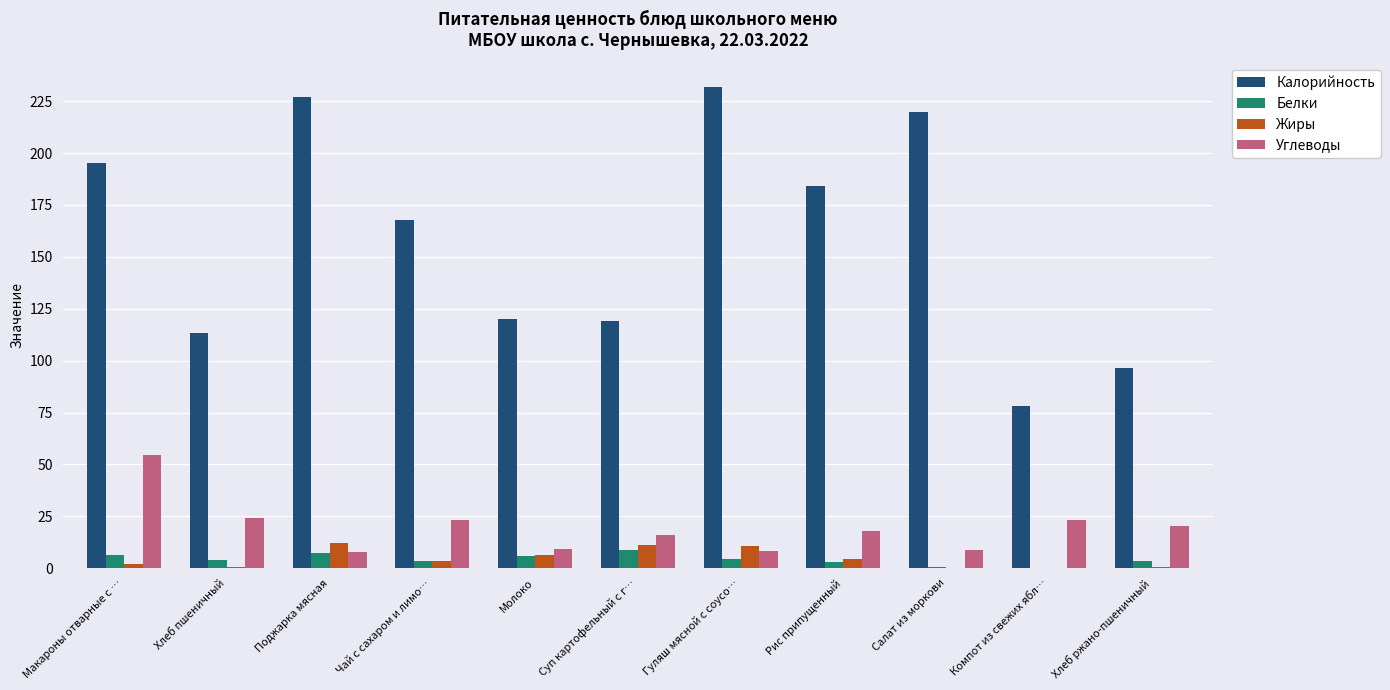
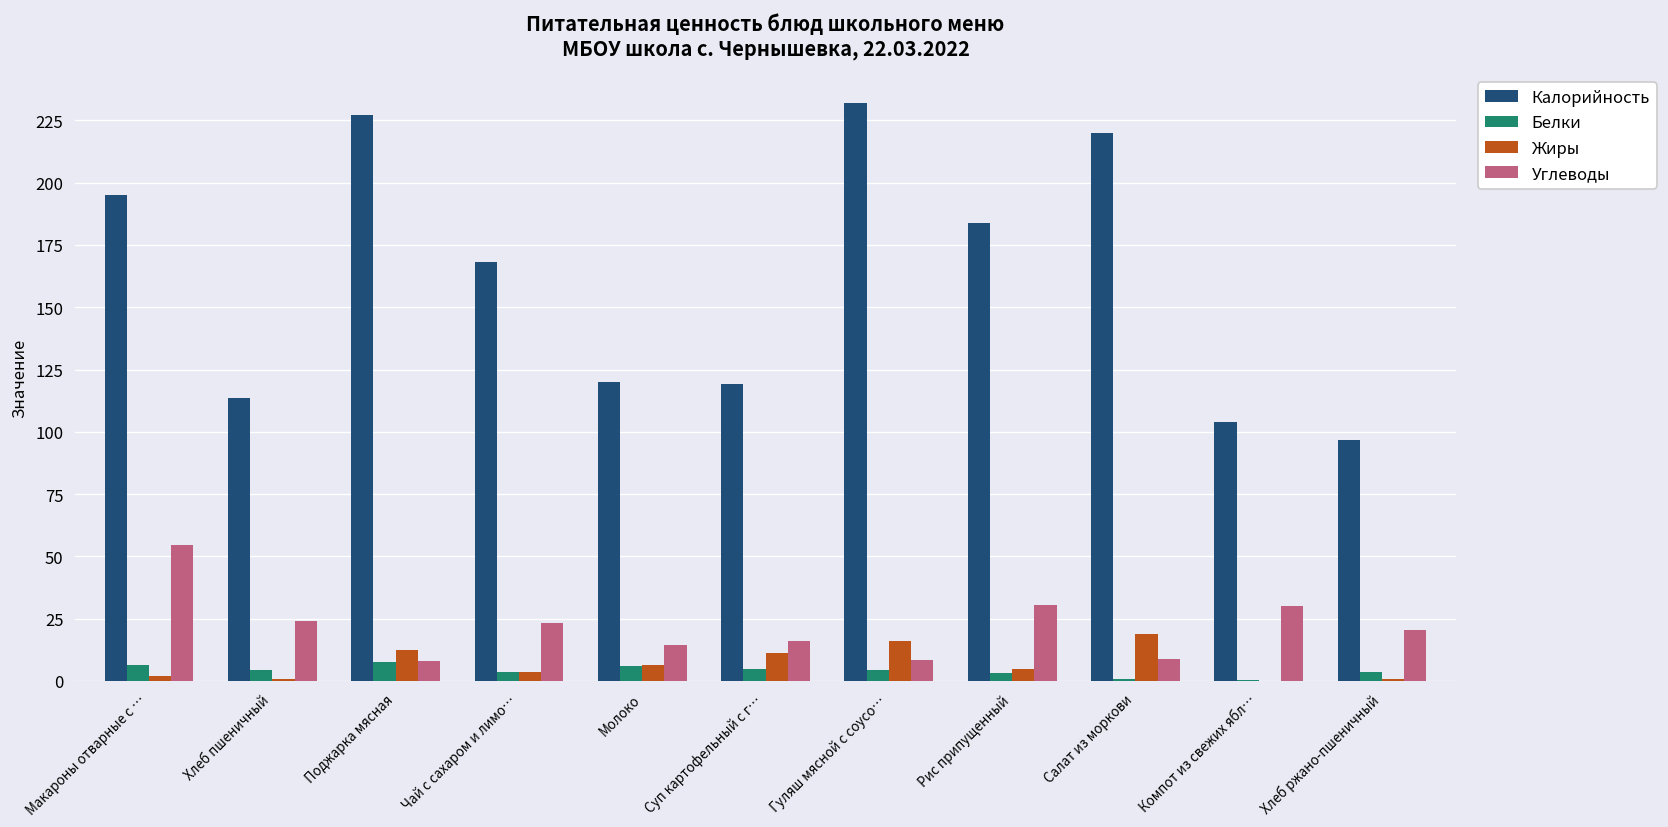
  {
    "Калорийность": {
      "Макароны отварные с …": 195,
      "Хлеб пшеничный": 114,
      "Поджарка мясная": 227,
      "Чай с сахаром и лимо…": 168,
      "Молоко": 120,
      "Суп картофельный с г…": 119,
      "Гуляш мясной с соусо…": 232,
      "Рис припущенный": 184,
      "Салат из моркови": 220,
-     "Компот из свежих ябл…": 78,
+     "Компот из свежих ябл…": 104,
      "Хлеб ржано-пшеничный": 97
    },
    "Белки": {
      "Макароны отварные с …": 6,
      "Хлеб пшеничный": 4,
      "Поджарка мясная": 7,
      "Чай с сахаром и лимо…": 4,
      "Молоко": 6,
-     "Суп картофельный с г…": 9,
+     "Суп картофельный с г…": 5,
      "Гуляш мясной с соусо…": 4,
      "Рис припущенный": 3,
      "Хлеб ржано-пшеничный": 4
    },
    "Жиры": {
      "Макароны отварные с …": 2,
      "Поджарка мясная": 12,
      "Чай с сахаром и лимо…": 3,
      "Молоко": 6,
      "Суп картофельный с г…": 11,
-     "Гуляш мясной с соусо…": 11,
+     "Гуляш мясной с соусо…": 16,
      "Рис припущенный": 5,
-     "Салат из моркови": 0,
+     "Салат из моркови": 19,
      "Компот из свежих ябл…": 0
    },
    "Углеводы": {
      "Макароны отварные с …": 55,
      "Хлеб пшеничный": 24,
      "Поджарка мясная": 8,
      "Чай с сахаром и лимо…": 23,
-     "Молоко": 9,
+     "Молоко": 14,
      "Суп картофельный с г…": 16,
      "Гуляш мясной с соусо…": 8,
-     "Рис припущенный": 18,
+     "Рис припущенный": 31,
      "Салат из моркови": 9,
-     "Компот из свежих ябл…": 23,
+     "Компот из свежих ябл…": 30,
      "Хлеб ржано-пшеничный": 21
    }
  }
